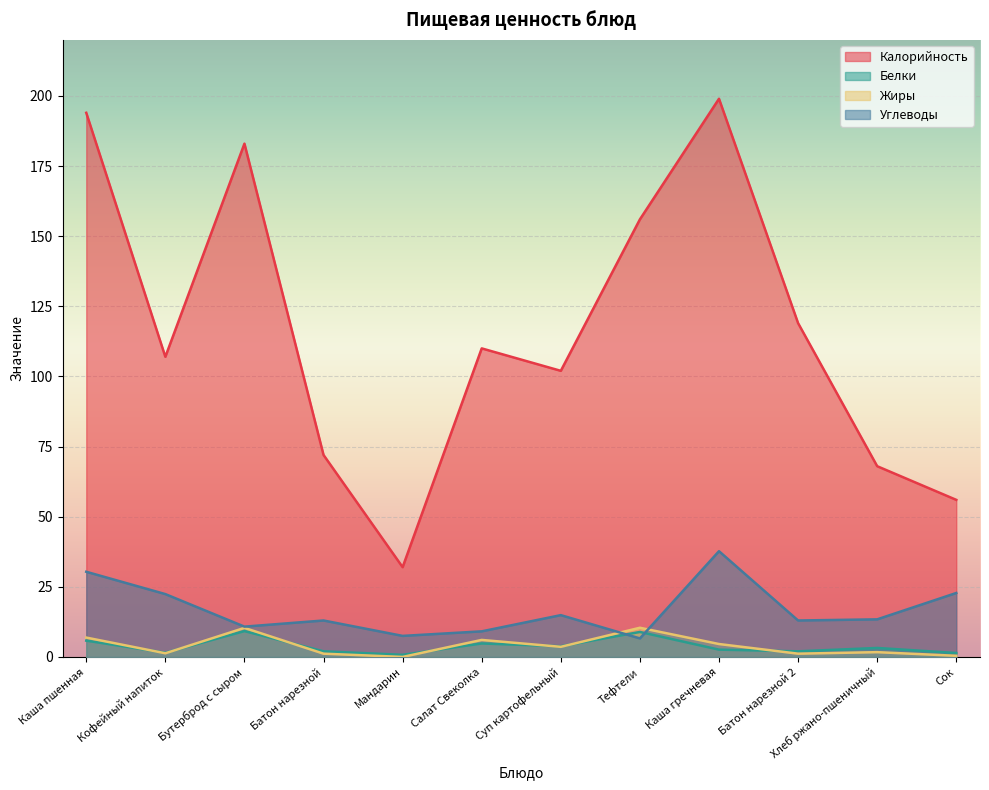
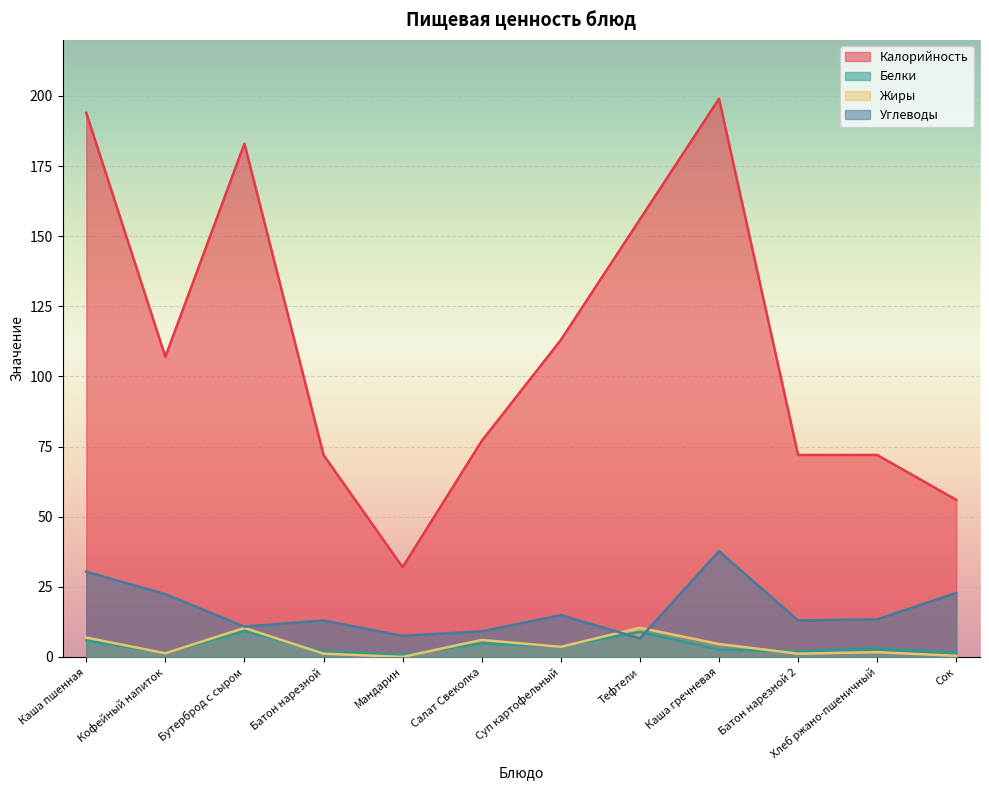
  {
    "Калорийность": {
      "Каша пшенная": 194,
      "Кофейный напиток": 107,
      "Бутерброд с сыром": 183,
      "Батон нарезной": 72,
      "Мандарин": 32,
-     "Салат Свеколка": 110,
-     "Суп картофельный": 102,
+     "Салат Свеколка": 77,
+     "Суп картофельный": 113,
      "Тефтели": 156,
      "Каша гречневая": 199,
-     "Батон нарезной 2": 119,
-     "Хлеб ржано-пшеничный": 68,
+     "Батон нарезной 2": 72,
+     "Хлеб ржано-пшеничный": 72,
      "Сок": 56
    },
    "Жиры": {
      "Каша пшенная": 7,
      "Салат Свеколка": 6,
      "Тефтели": 10,
      "Каша гречневая": 5,
      "Хлеб ржано-пшеничный": 2,
      "Сок": 0
    }
  }
